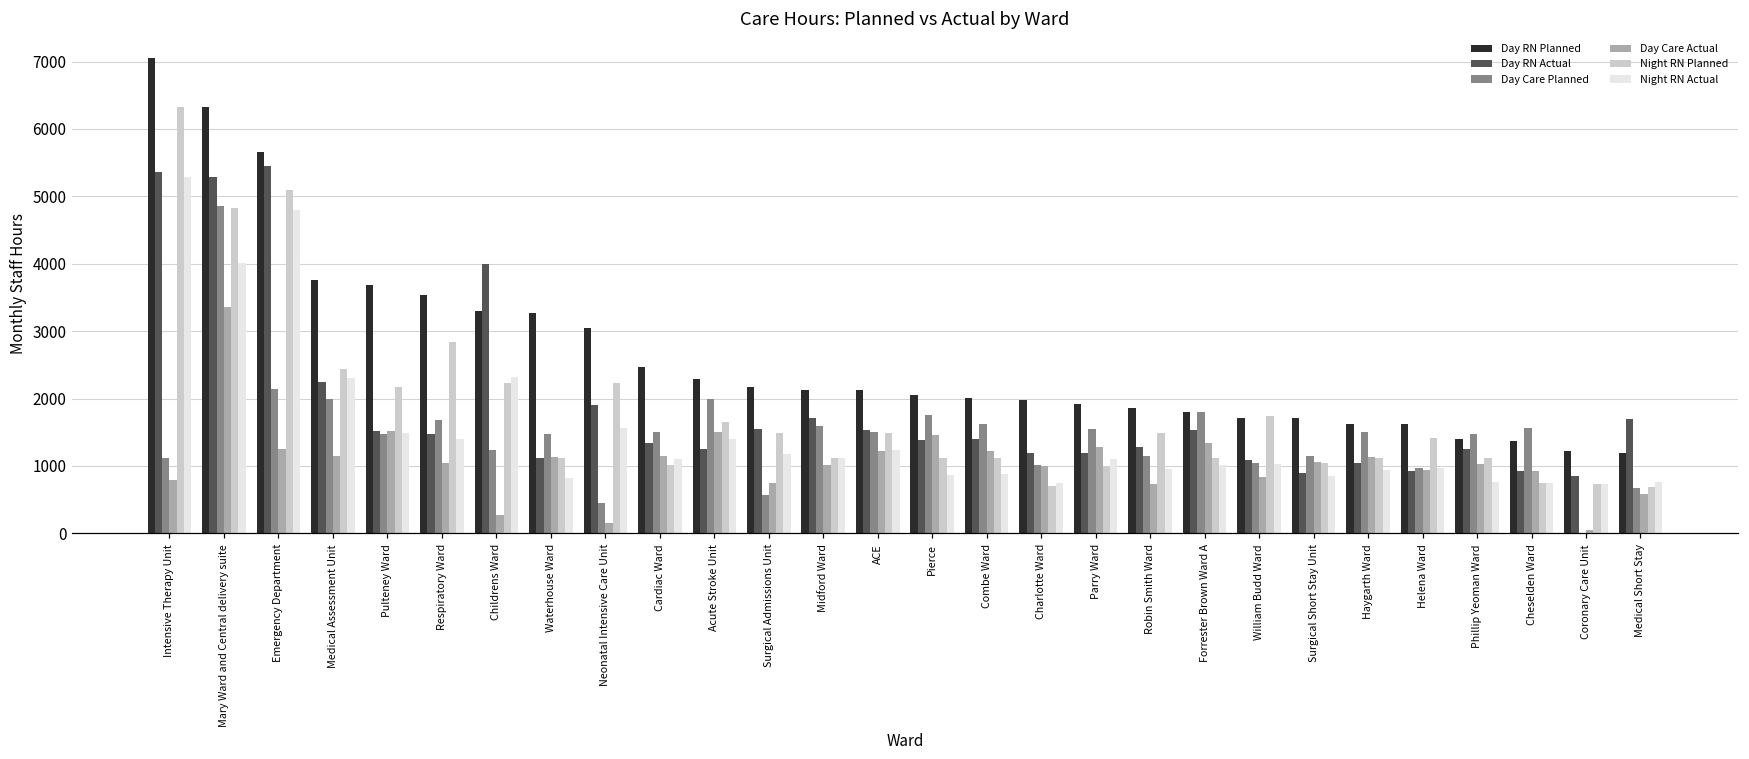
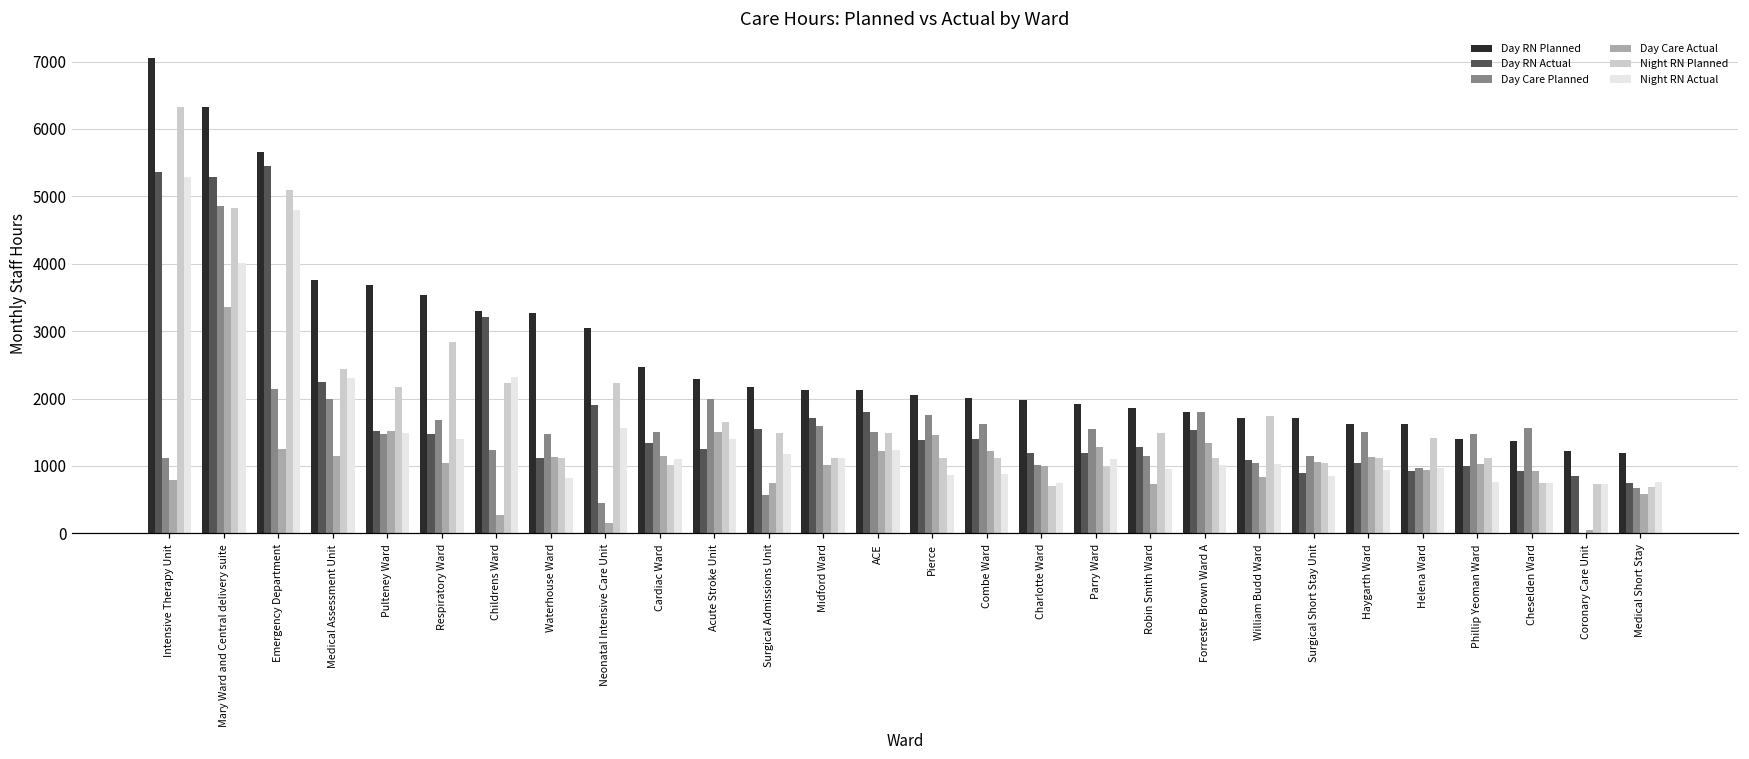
  {
    "Day RN Planned": {
      "Intensive Therapy Unit": 7000,
      "Mary Ward and Central delivery suite": 6300,
      "Emergency Department": 5700,
      "Medical Assessment Unit": 3800,
      "Pulteney Ward": 3700,
      "Respiratory Ward": 3500,
      "Childrens Ward": 3300,
      "Waterhouse Ward": 3300,
      "Neonatal Intensive Care Unit": 3000,
      "Cardiac Ward": 2500,
      "Acute Stroke Unit": 2300,
      "Surgical Admissions Unit": 2200,
      "Midford Ward": 2100,
      "ACE": 2100,
      "Pierce": 2100,
      "Combe Ward": 2000,
      "Charlotte Ward": 2000,
      "Parry Ward": 1900,
      "Robin Smith Ward": 1900,
      "Forrester Brown Ward A": 1800,
      "William Budd Ward": 1700,
      "Surgical Short Stay Unit": 1700,
      "Haygarth Ward": 1600,
      "Helena Ward": 1600,
      "Phillip Yeoman Ward": 1400,
      "Cheselden Ward": 1400,
      "Coronary Care Unit": 1200,
      "Medical Short Stay": 1200
    },
    "Day RN Actual": {
      "Intensive Therapy Unit": 5400,
      "Mary Ward and Central delivery suite": 5300,
      "Emergency Department": 5400,
      "Medical Assessment Unit": 2200,
      "Pulteney Ward": 1500,
      "Respiratory Ward": 1500,
-     "Childrens Ward": 4000,
+     "Childrens Ward": 3200,
      "Waterhouse Ward": 1100,
      "Neonatal Intensive Care Unit": 1900,
      "Cardiac Ward": 1300,
      "Acute Stroke Unit": 1300,
      "Surgical Admissions Unit": 1600,
      "Midford Ward": 1700,
-     "ACE": 1500,
+     "ACE": 1800,
      "Pierce": 1400,
      "Combe Ward": 1400,
      "Charlotte Ward": 1200,
      "Parry Ward": 1200,
      "Robin Smith Ward": 1300,
      "Forrester Brown Ward A": 1500,
      "William Budd Ward": 1100,
      "Surgical Short Stay Unit": 900,
      "Haygarth Ward": 1000,
      "Helena Ward": 900,
-     "Phillip Yeoman Ward": 1300,
+     "Phillip Yeoman Ward": 1000,
      "Cheselden Ward": 900,
      "Coronary Care Unit": 800,
-     "Medical Short Stay": 1700
+     "Medical Short Stay": 700
    }
  }
